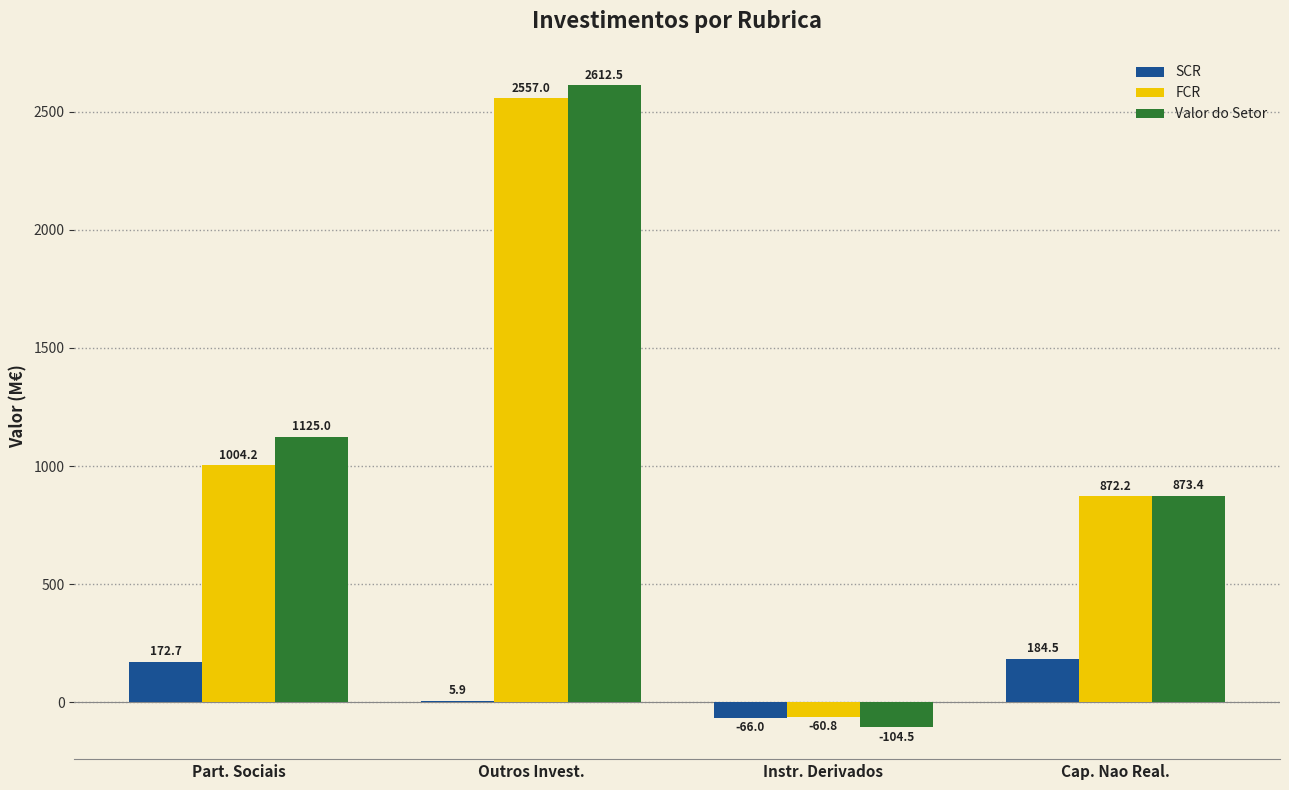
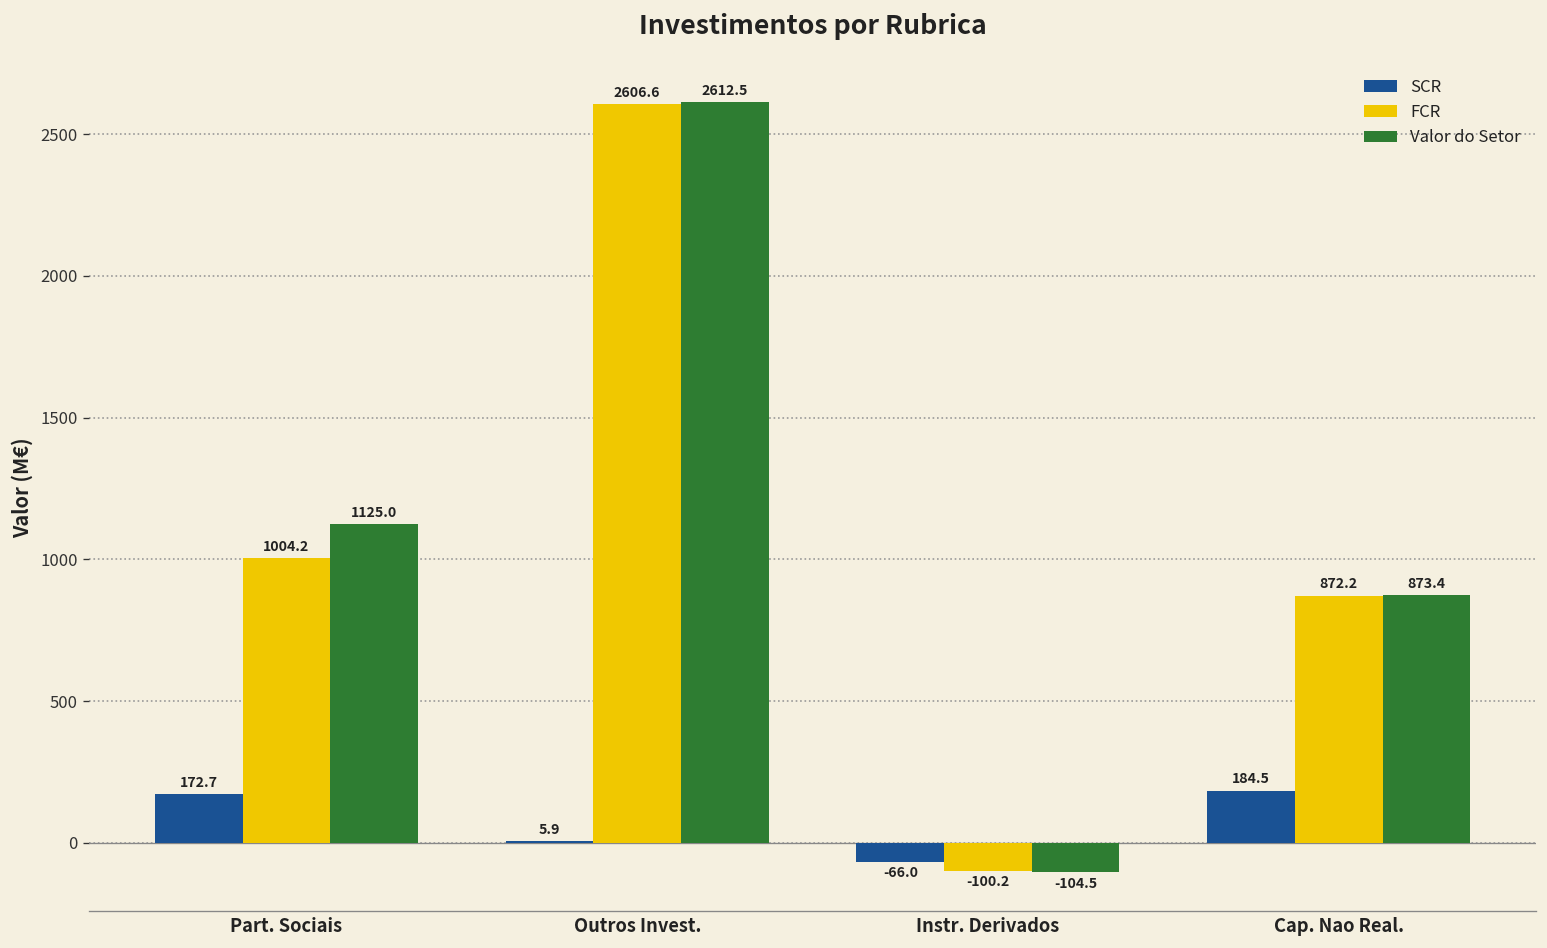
  {
    "SCR": {
      "Part. Sociais": 172.7,
      "Outros Invest.": 5.9,
      "Instr. Derivados": -66.0,
      "Cap. Nao Real.": 184.5
    },
    "FCR": {
      "Part. Sociais": 1004.2,
-     "Outros Invest.": 2557.0,
-     "Instr. Derivados": -60.8,
+     "Outros Invest.": 2606.6,
+     "Instr. Derivados": -100.2,
      "Cap. Nao Real.": 872.2
    },
    "Valor do Setor": {
      "Part. Sociais": 1125.0,
      "Outros Invest.": 2612.5,
      "Instr. Derivados": -104.5,
      "Cap. Nao Real.": 873.4
    }
  }
